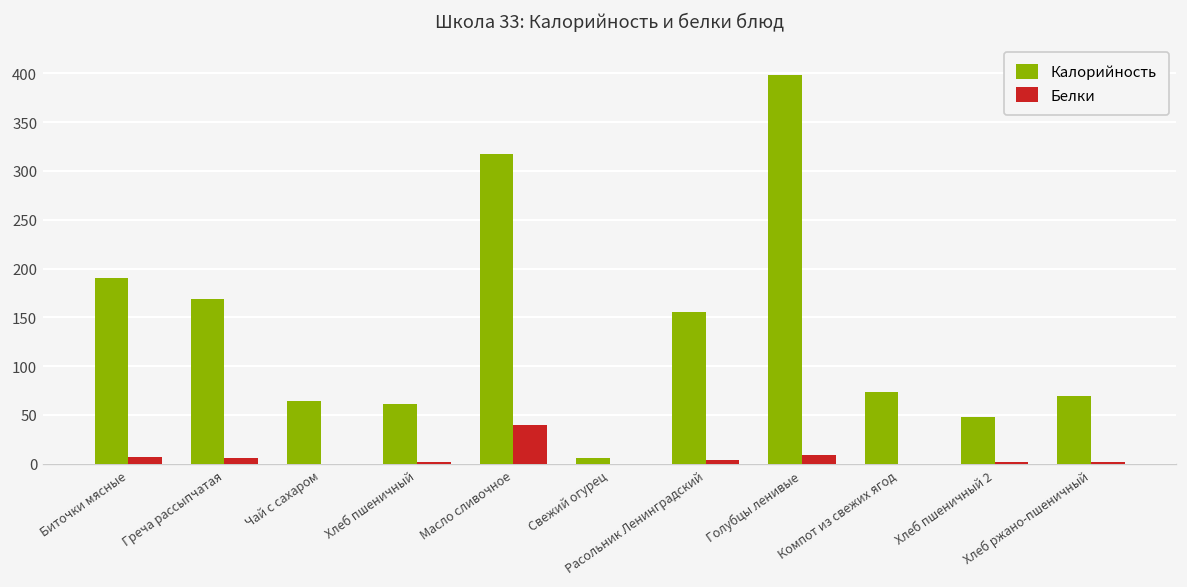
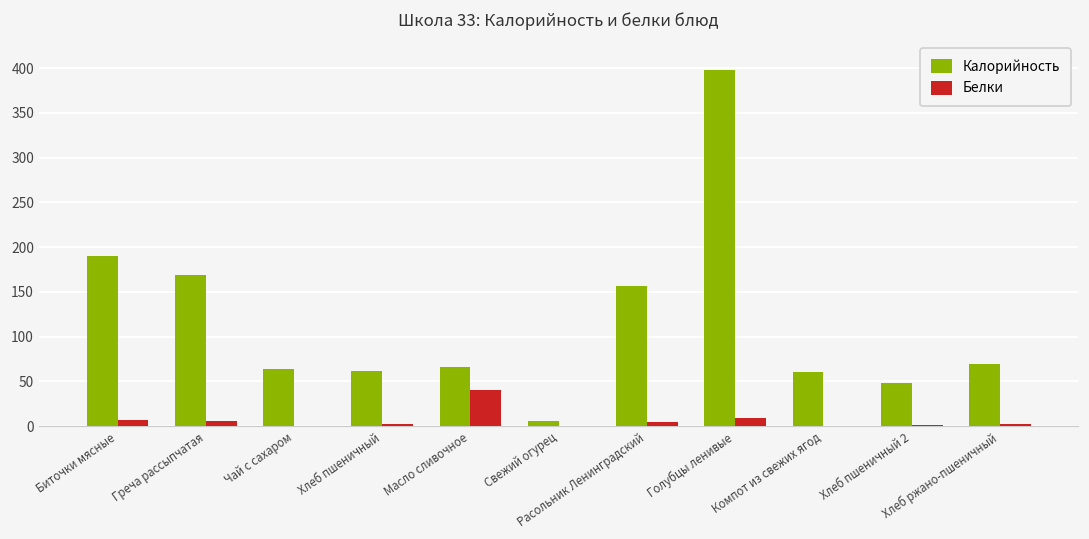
  {
    "Калорийность": {
      "Биточки мясные": 190,
      "Греча рассыпчатая": 170,
      "Чай с сахаром": 60,
      "Хлеб пшеничный": 60,
-     "Масло сливочное": 320,
+     "Масло сливочное": 70,
      "Свежий огурец": 10,
      "Расольник Ленинградский": 160,
      "Голубцы ленивые": 400,
-     "Компот из свежих ягод": 70,
+     "Компот из свежих ягод": 60,
      "Хлеб пшеничный 2": 50,
      "Хлеб ржано-пшеничный": 70
    },
    "Белки": {
      "Биточки мясные": 10,
      "Греча рассыпчатая": 10,
      "Масло сливочное": 40,
      "Свежий огурец": 0,
      "Расольник Ленинградский": 0,
      "Голубцы ленивые": 10,
      "Компот из свежих ягод": 0
    }
  }
